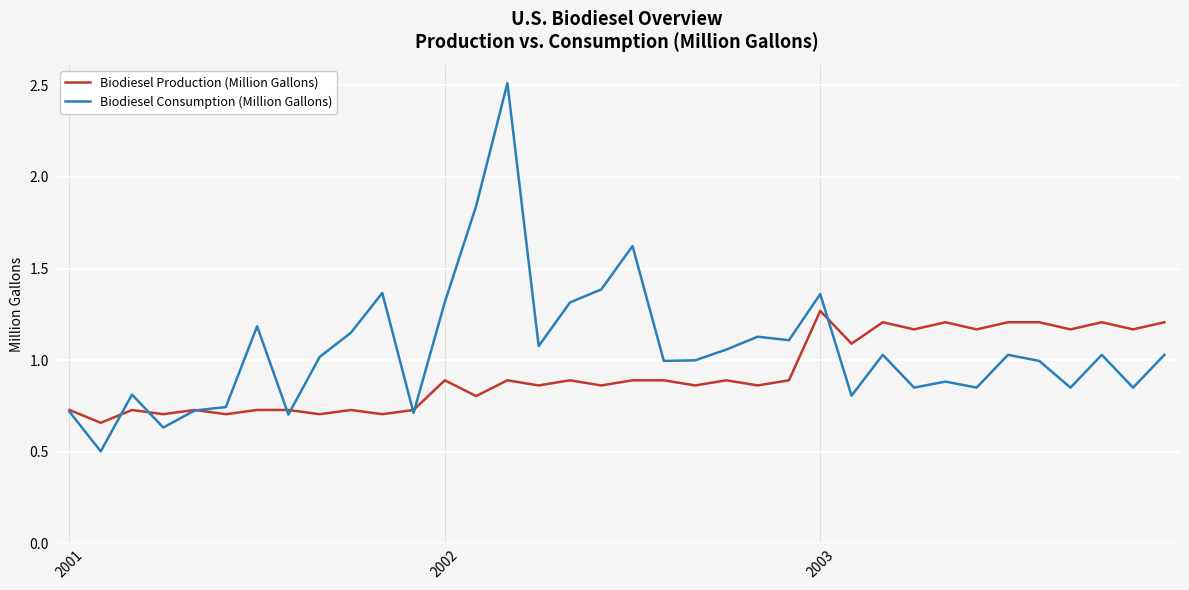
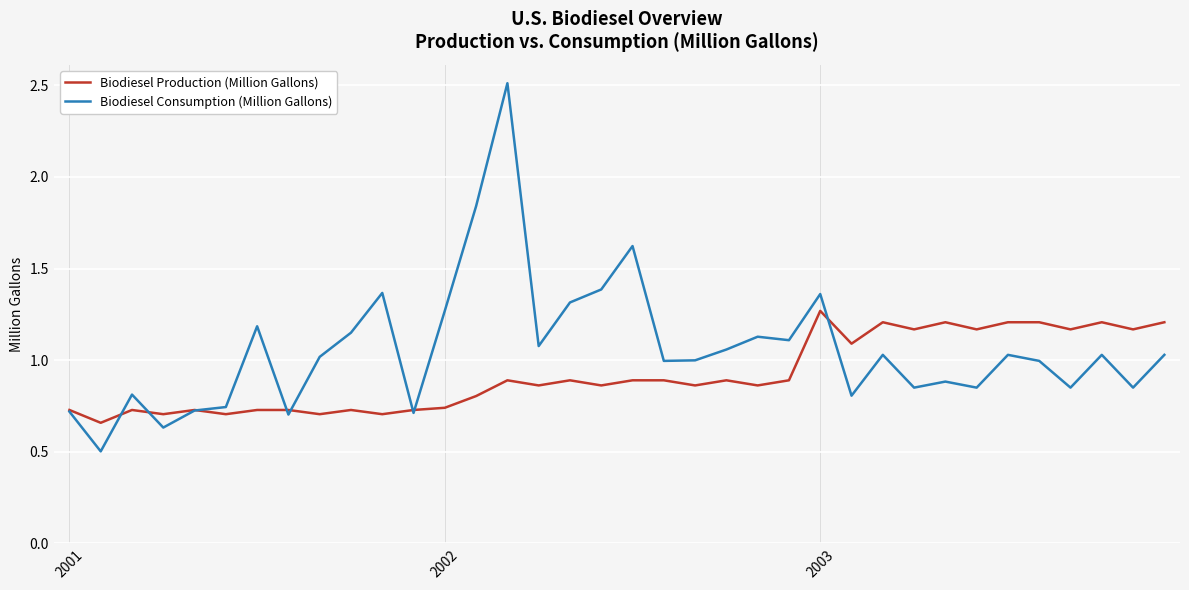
  {
    "Biodiesel Production (Million Gallons)": {
-     "2002": 0.89,
+     "2002": 0.74,
      "2003": 1.27
    },
    "Biodiesel Consumption (Million Gallons)": {
-     "2002": 1.32,
+     "2002": 1.27,
      "2003": 1.36
    }
  }
